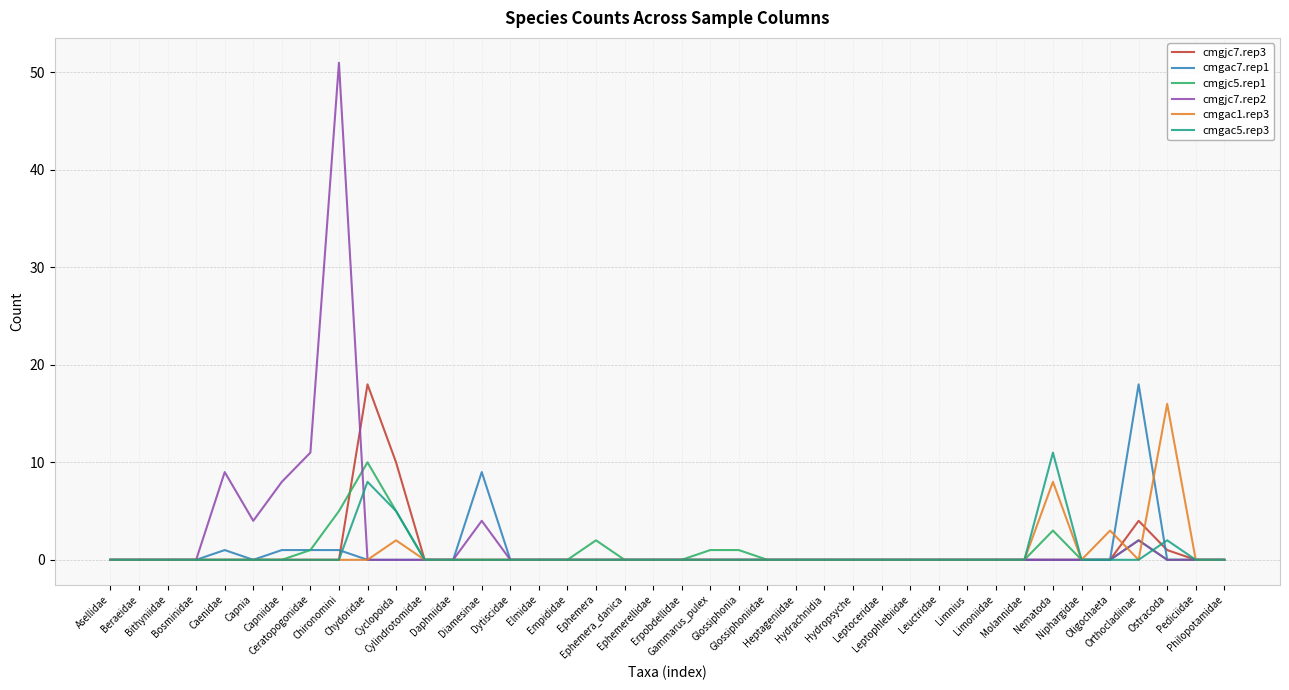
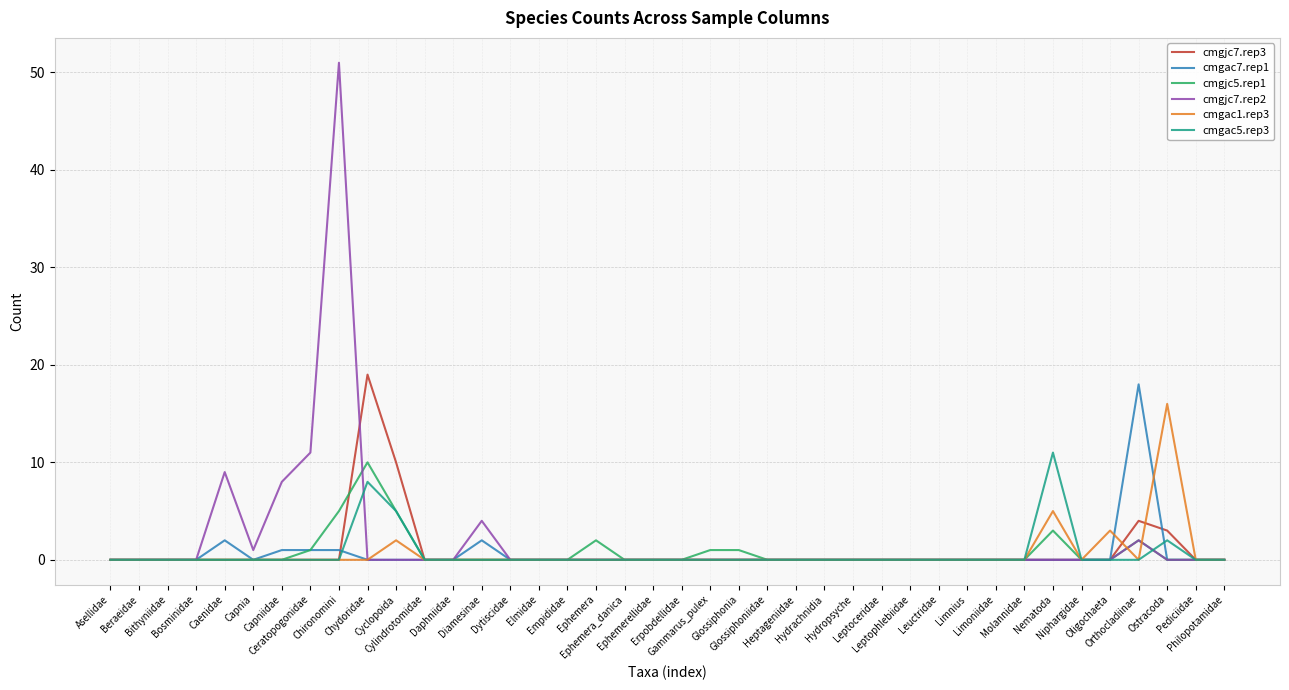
  {
    "cmgjc7.rep3": {
-     "Chydoridae": 18,
+     "Chydoridae": 19,
      "Cyclopoida": 10,
      "Orthocladiinae": 4,
-     "Ostracoda": 1
+     "Ostracoda": 3
    },
    "cmgac7.rep1": {
-     "Caenidae": 1,
+     "Caenidae": 2,
      "Capniidae": 1,
      "Chironomini": 1,
-     "Diamesinae": 9,
+     "Diamesinae": 2,
      "Orthocladiinae": 18
    },
    "cmgjc7.rep2": {
      "Caenidae": 9,
-     "Capnia": 4,
+     "Capnia": 1,
      "Capniidae": 8,
      "Ceratopogonidae": 11,
      "Chironomini": 51,
      "Diamesinae": 4
    },
    "cmgac1.rep3": {
      "Cyclopoida": 2,
-     "Nematoda": 8,
+     "Nematoda": 5,
      "Oligochaeta": 3,
      "Ostracoda": 16
    }
  }
